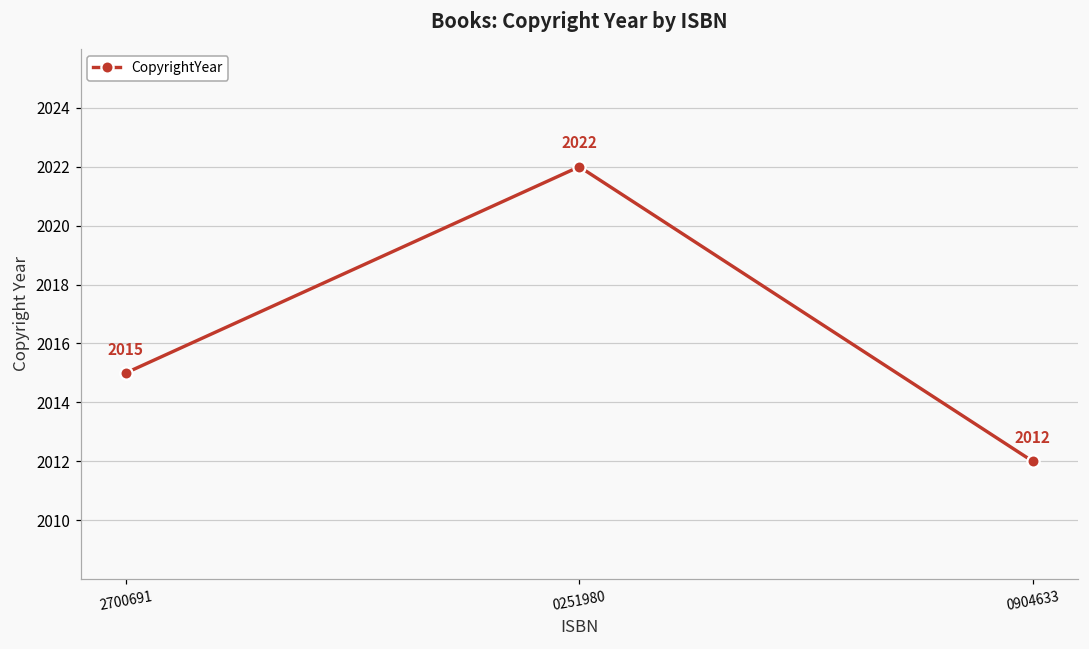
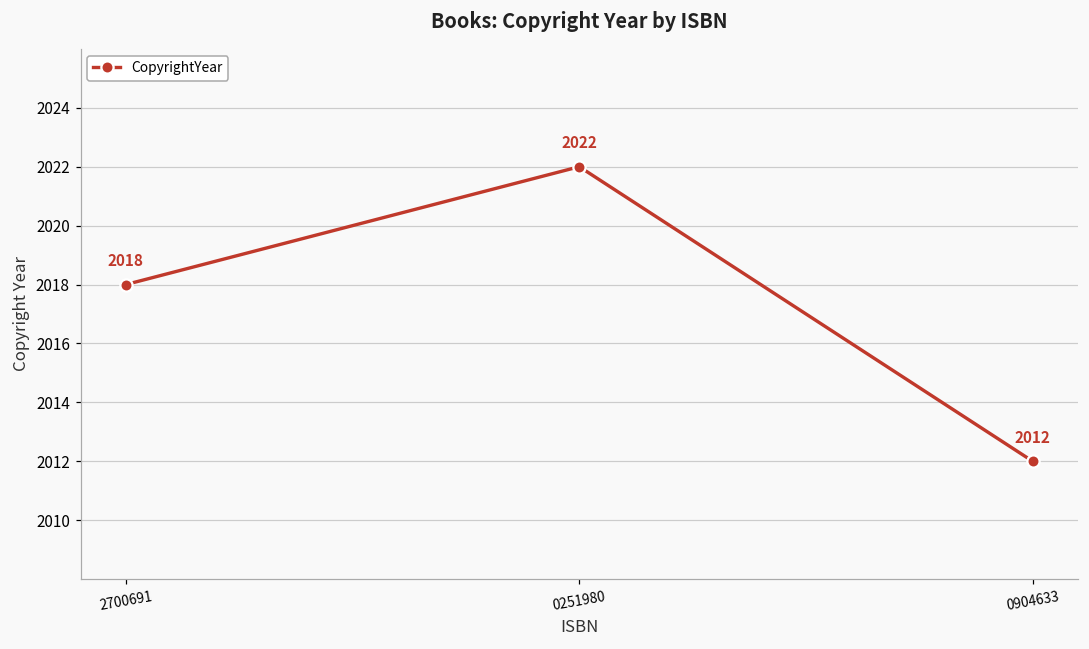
  {
-   "2700691": 2015,
+   "2700691": 2018,
    "0251980": 2022,
    "0904633": 2012
  }
